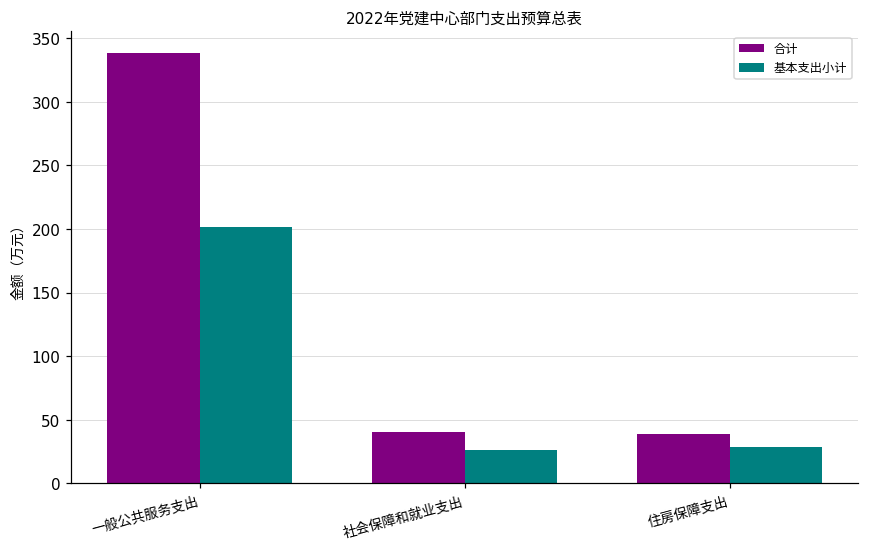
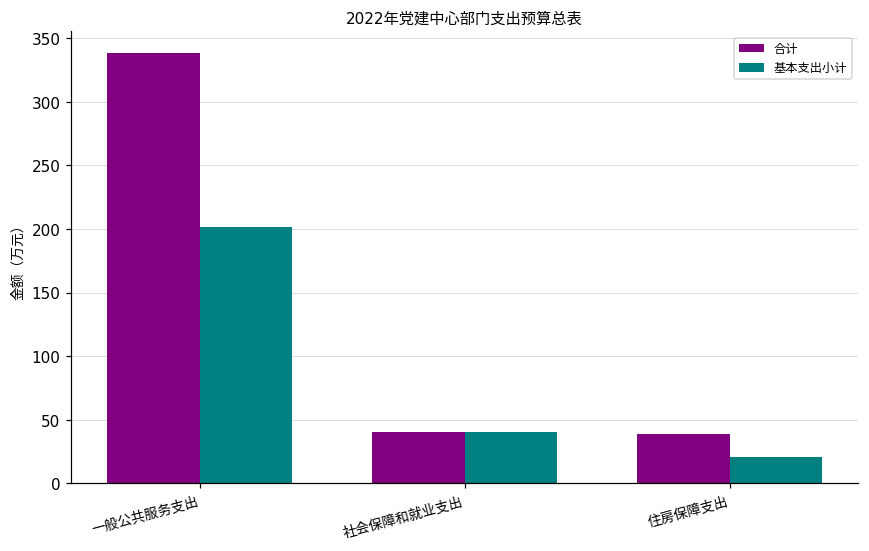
  {
    "合计": {
      "一般公共服务支出": 338,
      "社会保障和就业支出": 40,
      "住房保障支出": 39
    },
    "基本支出小计": {
      "一般公共服务支出": 202,
-     "社会保障和就业支出": 26,
-     "住房保障支出": 29
+     "社会保障和就业支出": 40,
+     "住房保障支出": 21
    }
  }
